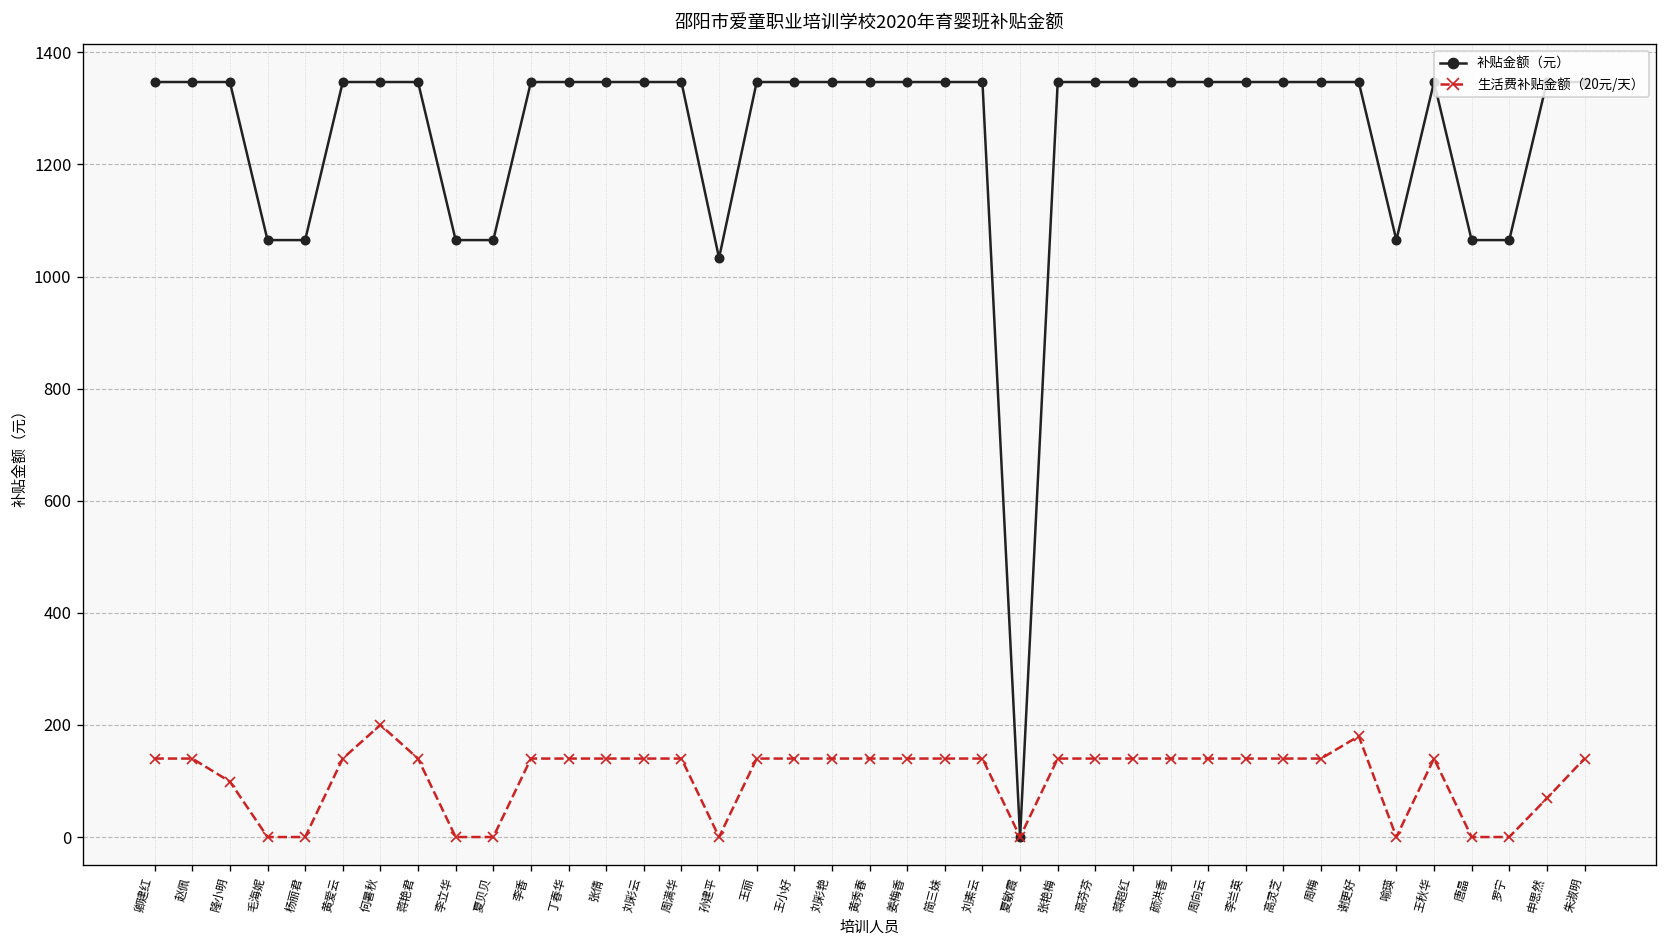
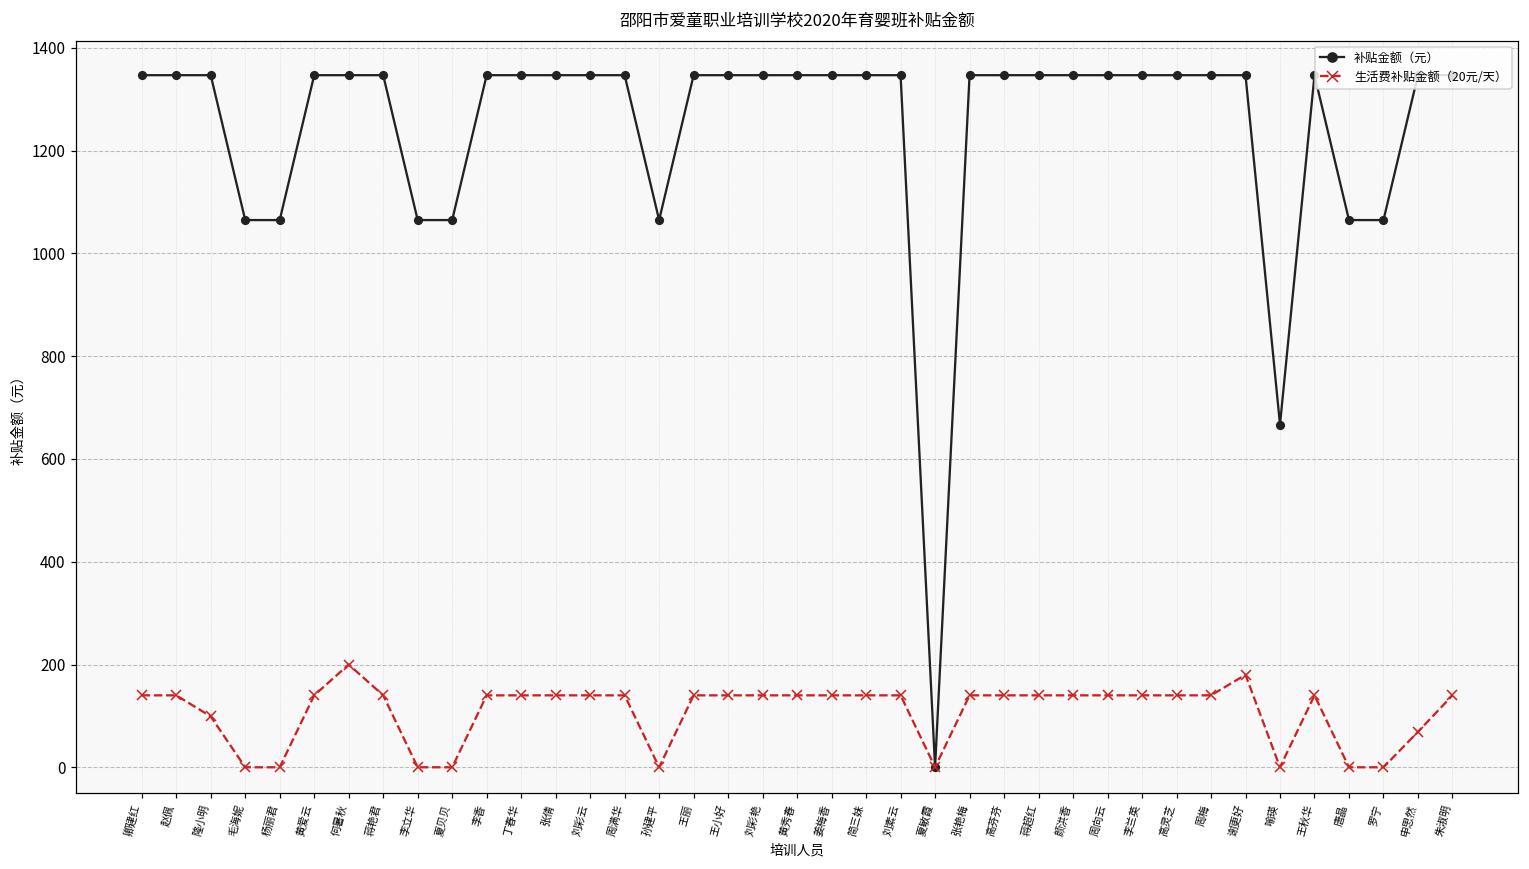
  {
    "补贴金额（元）": {
      "卿建红": 1350,
      "赵佩": 1350,
      "隆小明": 1350,
      "毛海妮": 1070,
      "杨丽君": 1070,
      "黄爱云": 1350,
      "何暑秋": 1350,
      "蒋艳君": 1350,
      "李立华": 1070,
      "夏贝贝": 1070,
      "李香": 1350,
      "丁春华": 1350,
      "张倩": 1350,
      "刘彩云": 1350,
      "周满华": 1350,
-     "孙建平": 1030,
+     "孙建平": 1070,
      "王丽": 1350,
      "王小好": 1350,
      "刘彩艳": 1350,
      "黄秀春": 1350,
      "姜梅香": 1350,
      "简三妹": 1350,
      "刘素云": 1350,
      "张艳梅": 1350,
      "高芬芬": 1350,
      "蒋超红": 1350,
      "颜洪香": 1350,
      "周向云": 1350,
      "李兰英": 1350,
      "高灵芝": 1350,
      "周梅": 1350,
      "谢更好": 1350,
-     "喻瑛": 1070,
+     "喻瑛": 670,
      "王秋华": 1350,
      "唐晶": 1070,
      "罗宁": 1070
    },
    "生活费补贴金额（20元/天）": {
      "卿建红": 140,
      "赵佩": 140,
      "隆小明": 100,
      "毛海妮": 0,
      "杨丽君": 0,
      "黄爱云": 140,
      "何暑秋": 200,
      "蒋艳君": 140,
      "李立华": 0,
      "夏贝贝": 0,
      "李香": 140,
      "丁春华": 140,
      "张倩": 140,
      "刘彩云": 140,
      "周满华": 140,
      "孙建平": 0,
      "王丽": 140,
      "王小好": 140,
      "刘彩艳": 140,
      "黄秀春": 140,
      "姜梅香": 140,
      "简三妹": 140,
      "刘素云": 140,
      "张艳梅": 140,
      "高芬芬": 140,
      "蒋超红": 140,
      "颜洪香": 140,
      "周向云": 140,
      "李兰英": 140,
      "高灵芝": 140,
      "周梅": 140,
      "谢更好": 180,
      "喻瑛": 0,
      "王秋华": 140,
      "唐晶": 0,
      "罗宁": 0,
      "申思然": 70,
      "朱淑明": 140
    }
  }
